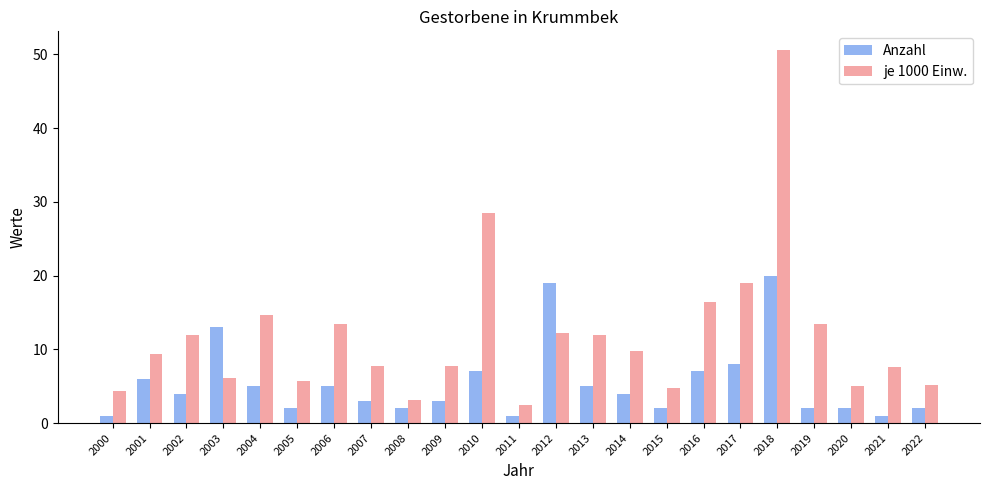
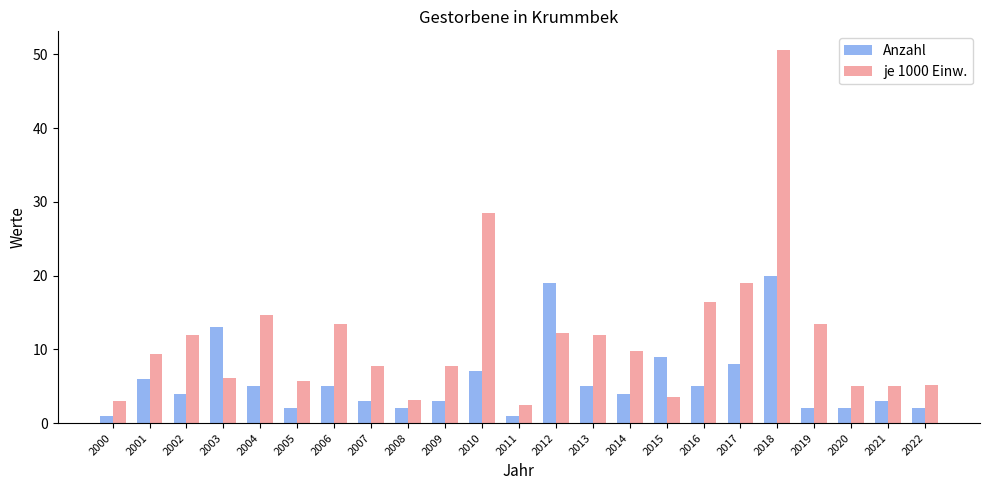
  {
    "Anzahl": {
      "2000": 1,
      "2001": 6,
      "2002": 4,
      "2003": 13,
      "2004": 5,
      "2005": 2,
      "2006": 5,
      "2007": 3,
      "2008": 2,
      "2009": 3,
      "2010": 7,
      "2011": 1,
      "2012": 19,
      "2013": 5,
      "2014": 4,
-     "2015": 2,
-     "2016": 7,
+     "2015": 9,
+     "2016": 5,
      "2017": 8,
      "2018": 20,
      "2019": 2,
      "2020": 2,
-     "2021": 1,
+     "2021": 3,
      "2022": 2
    },
    "je 1000 Einw.": {
-     "2000": 4,
+     "2000": 3,
      "2001": 9,
      "2002": 12,
      "2003": 6,
      "2004": 15,
      "2005": 6,
      "2006": 14,
      "2007": 8,
      "2008": 3,
      "2009": 8,
      "2010": 29,
      "2011": 2,
      "2012": 12,
      "2013": 12,
      "2014": 10,
-     "2015": 5,
+     "2015": 4,
      "2016": 16,
      "2017": 19,
      "2018": 51,
      "2019": 14,
      "2020": 5,
-     "2021": 8,
+     "2021": 5,
      "2022": 5
    }
  }
